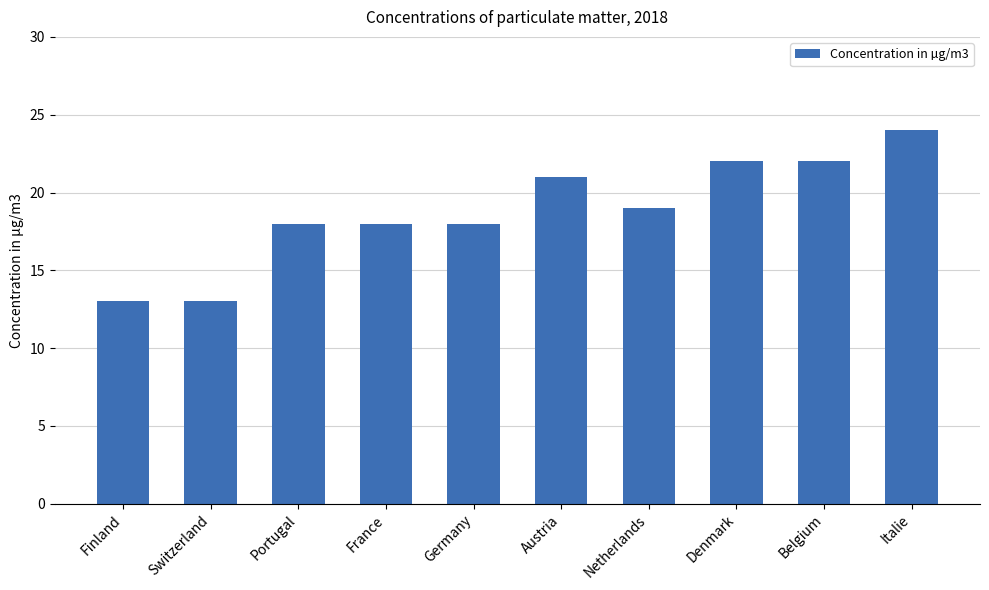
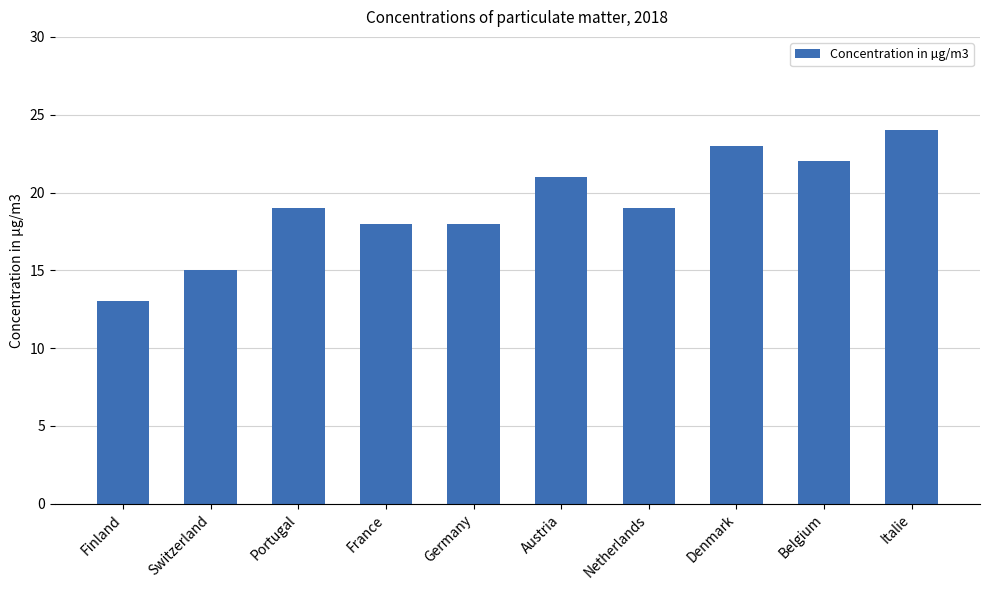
  {
    "Finland": 13,
-   "Switzerland": 13,
-   "Portugal": 18,
+   "Switzerland": 15,
+   "Portugal": 19,
    "France": 18,
    "Germany": 18,
    "Austria": 21,
    "Netherlands": 19,
-   "Denmark": 22,
+   "Denmark": 23,
    "Belgium": 22,
    "Italie": 24
  }
